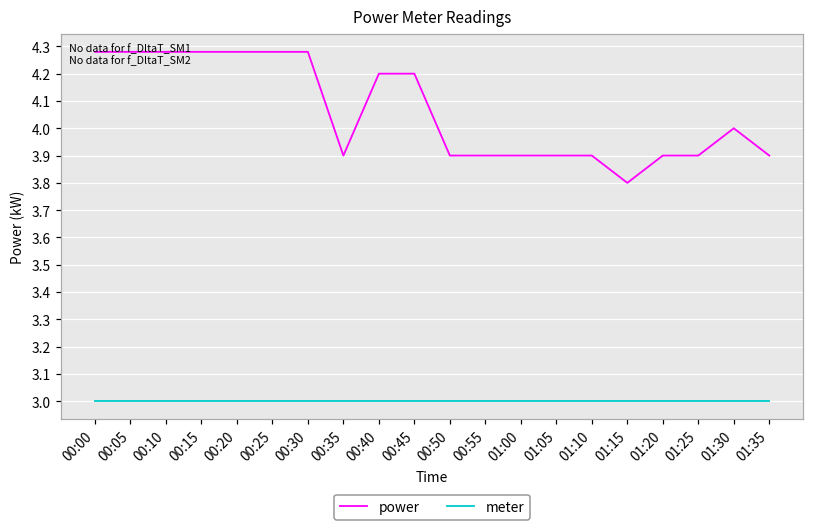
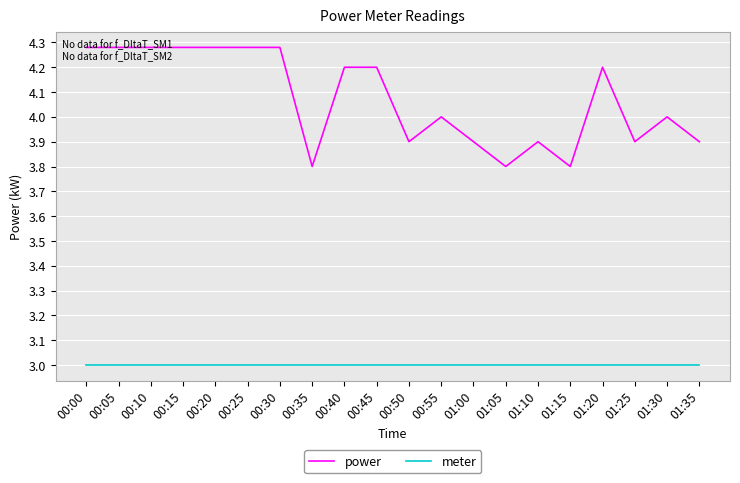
  {
    "power": {
      "00:00": 4.28,
      "00:05": 4.28,
      "00:10": 4.28,
      "00:15": 4.28,
      "00:20": 4.28,
      "00:25": 4.28,
      "00:30": 4.28,
-     "00:35": 3.9,
+     "00:35": 3.8,
      "00:40": 4.2,
      "00:45": 4.2,
      "00:50": 3.9,
-     "00:55": 3.9,
+     "00:55": 4.0,
      "01:00": 3.9,
-     "01:05": 3.9,
+     "01:05": 3.8,
      "01:10": 3.9,
      "01:15": 3.8,
-     "01:20": 3.9,
+     "01:20": 4.2,
      "01:25": 3.9,
      "01:30": 4.0,
      "01:35": 3.9
    },
    "meter": {
      "00:00": 3.0,
      "00:05": 3.0,
      "00:10": 3.0,
      "00:15": 3.0,
      "00:20": 3.0,
      "00:25": 3.0,
      "00:30": 3.0,
      "00:35": 3.0,
      "00:40": 3.0,
      "00:45": 3.0,
      "00:50": 3.0,
      "00:55": 3.0,
      "01:00": 3.0,
      "01:05": 3.0,
      "01:10": 3.0,
      "01:15": 3.0,
      "01:20": 3.0,
      "01:25": 3.0,
      "01:30": 3.0,
      "01:35": 3.0
    }
  }
